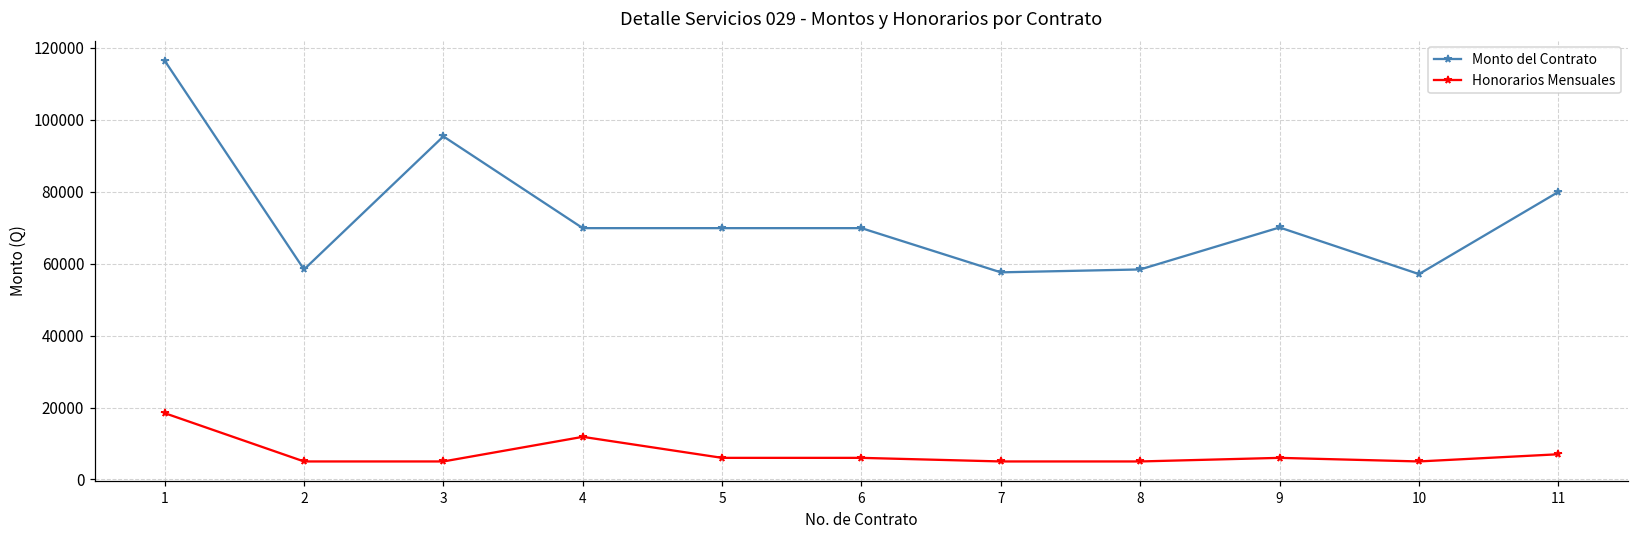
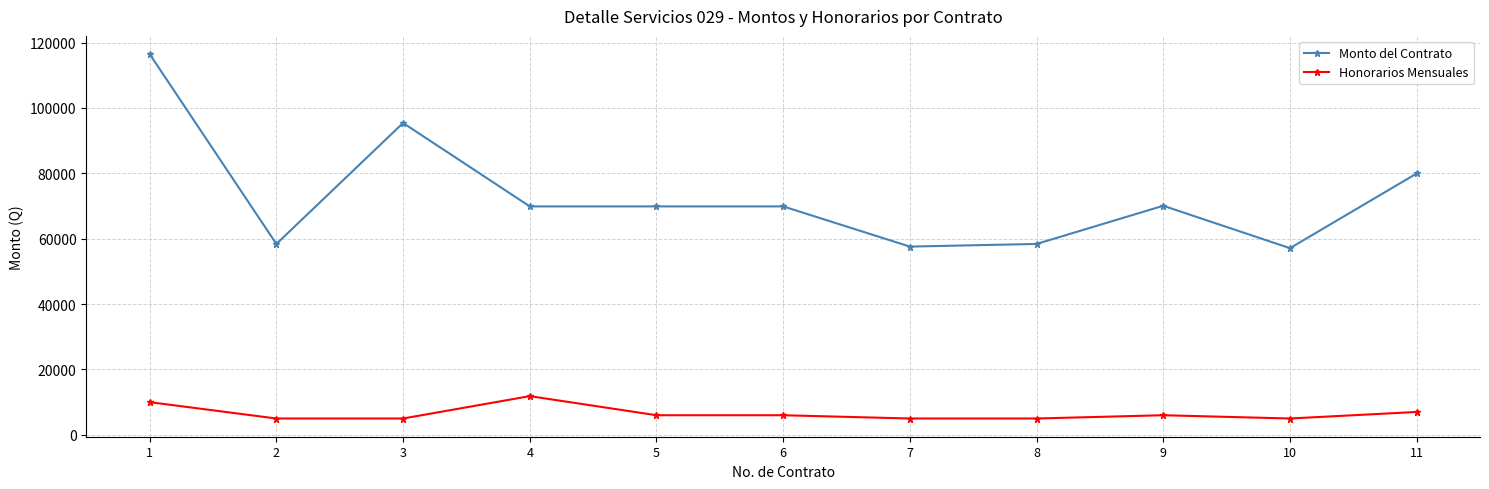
  {
    "Monto del Contrato": {
      "1": 116000,
      "2": 58000,
      "3": 95000,
      "4": 70000,
      "5": 70000,
      "6": 70000,
      "7": 58000,
      "8": 58000,
      "9": 70000,
      "10": 57000,
      "11": 80000
    },
    "Honorarios Mensuales": {
-     "1": 18000,
+     "1": 10000,
      "2": 5000,
      "3": 5000,
      "4": 12000,
      "5": 6000,
      "6": 6000,
      "7": 5000,
      "8": 5000,
      "9": 6000,
      "10": 5000,
      "11": 7000
    }
  }
